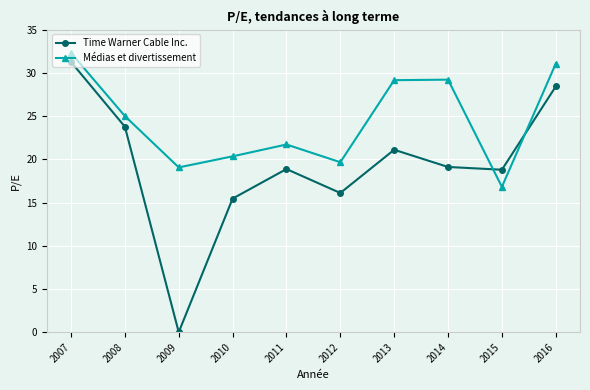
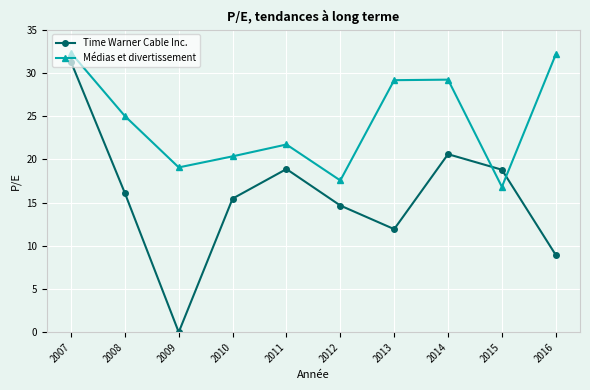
  {
    "Time Warner Cable Inc.": {
-     "2008": 24,
+     "2008": 16,
      "2009": 0,
      "2010": 15,
      "2011": 19,
-     "2012": 16,
-     "2013": 21,
-     "2014": 19,
+     "2012": 15,
+     "2013": 12,
+     "2014": 21,
      "2015": 19,
-     "2016": 28
+     "2016": 9
    },
    "Médias et divertissement": {
      "2008": 25,
      "2009": 19,
      "2010": 20,
      "2011": 22,
-     "2012": 20,
+     "2012": 18,
      "2013": 29,
      "2014": 29,
      "2015": 17,
-     "2016": 31
+     "2016": 32
    }
  }
